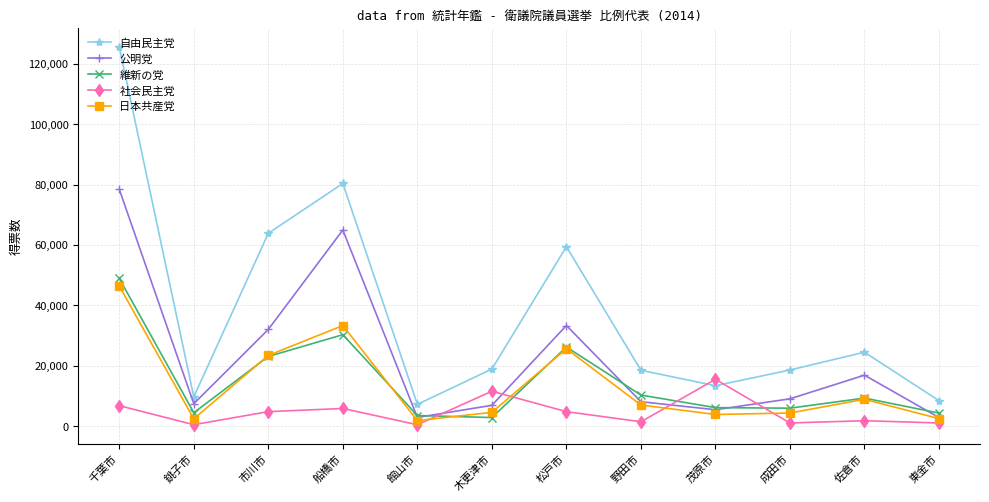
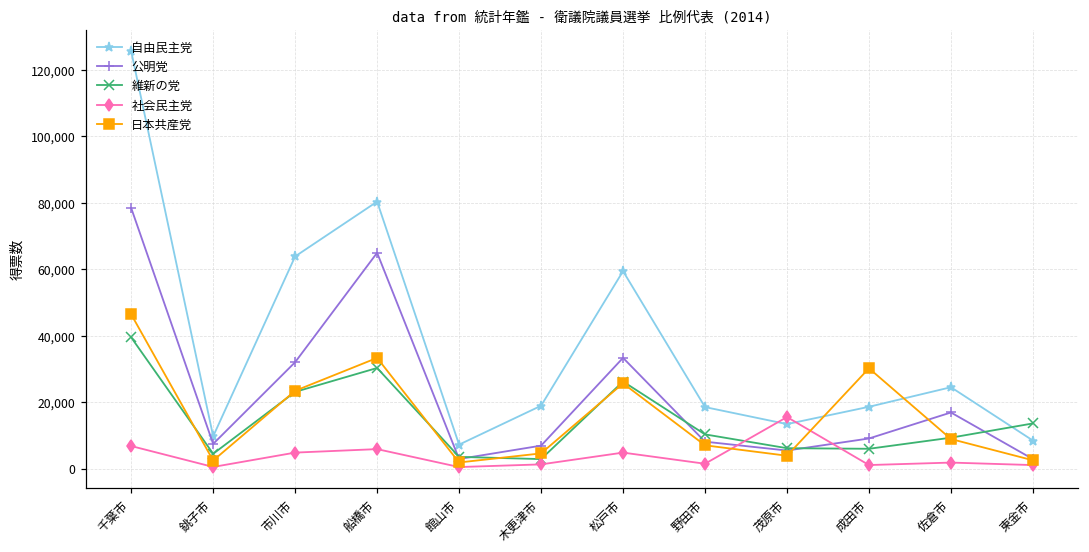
  {
    "自由民主党": {
      "千葉市": "126,000",
      "銚子市": "10,000",
      "市川市": "64,000",
      "船橋市": "80,000",
      "館山市": "7,000",
      "木更津市": "19,000",
      "松戸市": "59,000",
      "野田市": "19,000",
      "茂原市": "13,000",
      "成田市": "19,000",
      "佐倉市": "25,000",
      "東金市": "8,000"
    },
    "公明党": {
      "千葉市": "78,000",
      "銚子市": "7,000",
      "市川市": "32,000",
      "船橋市": "65,000",
      "木更津市": "7,000",
      "松戸市": "33,000",
      "野田市": "8,000",
      "成田市": "9,000",
      "佐倉市": "17,000"
    },
    "維新の党": {
-     "千葉市": "49,000",
+     "千葉市": "40,000",
      "銚子市": "4,000",
      "船橋市": "30,000",
      "木更津市": "3,000",
      "野田市": "10,000",
      "成田市": "6,000",
-     "東金市": "4,000"
+     "東金市": "14,000"
    },
    "社会民主党": {
      "千葉市": "7,000",
      "銚子市": "1,000",
      "市川市": "5,000",
      "船橋市": "6,000",
      "館山市": "0",
-     "木更津市": "12,000",
+     "木更津市": "1,000",
      "松戸市": "5,000",
      "野田市": "1,000",
      "茂原市": "16,000",
      "成田市": "1,000",
      "佐倉市": "2,000",
      "東金市": "1,000"
    },
    "日本共産党": {
      "千葉市": "46,000",
      "銚子市": "2,000",
      "船橋市": "33,000",
      "館山市": "2,000",
      "木更津市": "5,000",
      "野田市": "7,000",
      "茂原市": "4,000",
-     "成田市": "4,000"
+     "成田市": "30,000"
    }
  }
